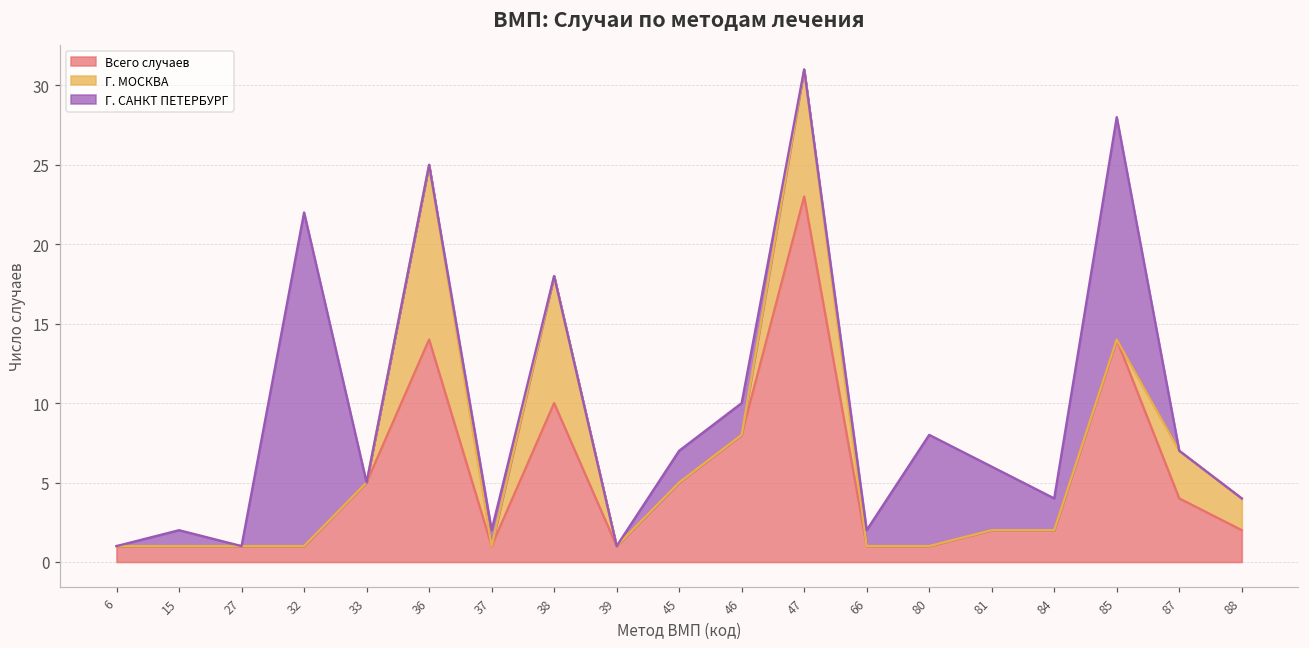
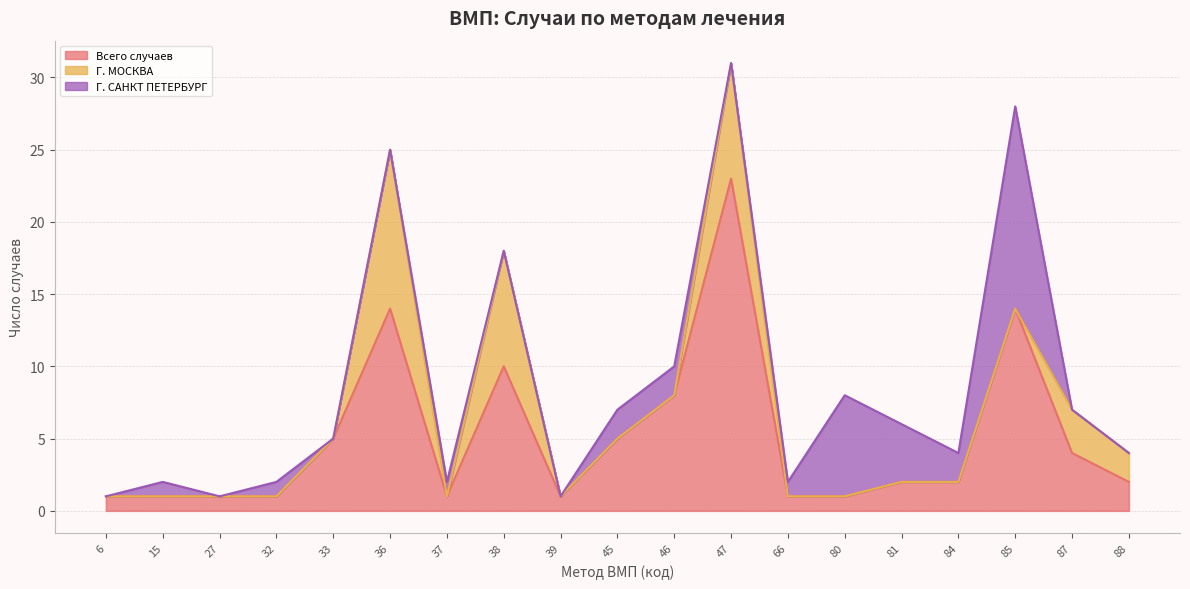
  {
    "Всего случаев": {
      "36": 14,
      "38": 10,
      "47": 23,
      "87": 4,
      "88": 2
    },
    "Г. САНКТ ПЕТЕРБУРГ": {
      "15": 1,
-     "32": 21,
+     "32": 1,
      "37": 1,
      "45": 2,
      "46": 2,
      "66": 1,
      "80": 7,
      "81": 4,
      "84": 2,
      "85": 14
    }
  }
